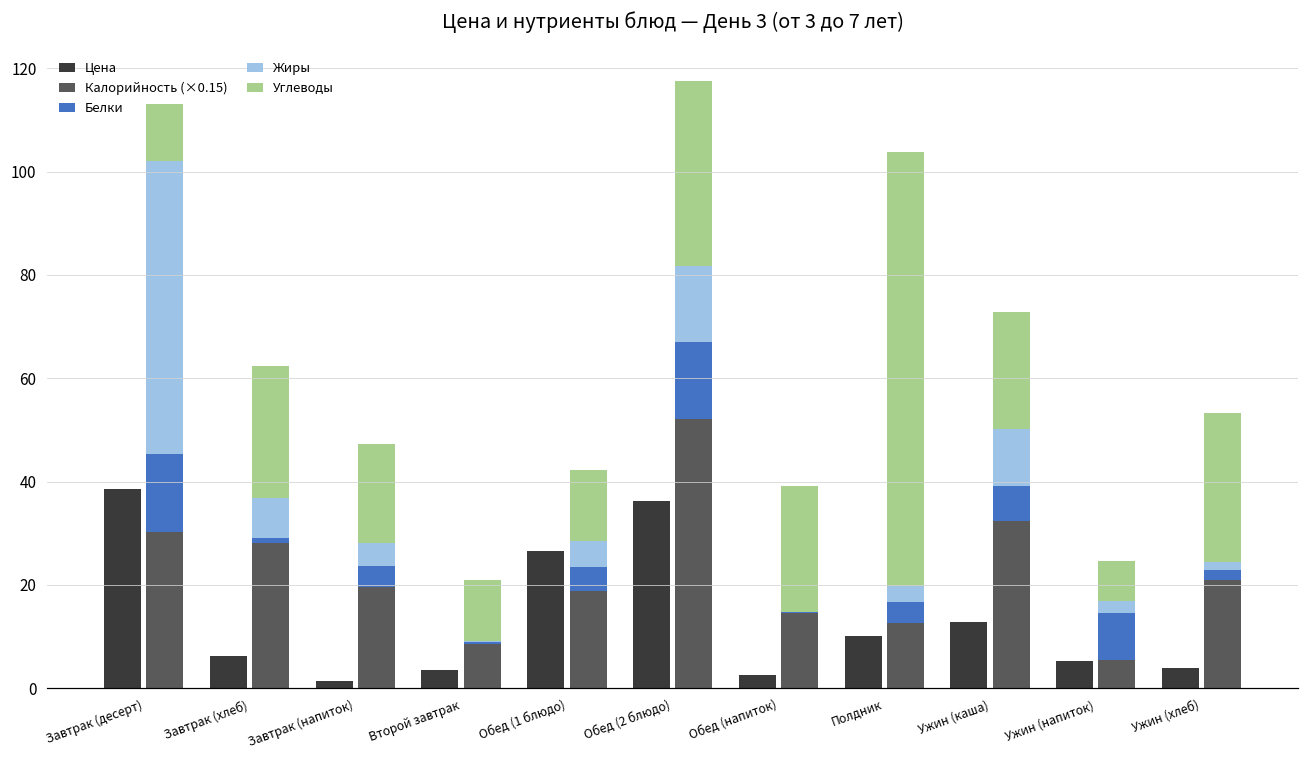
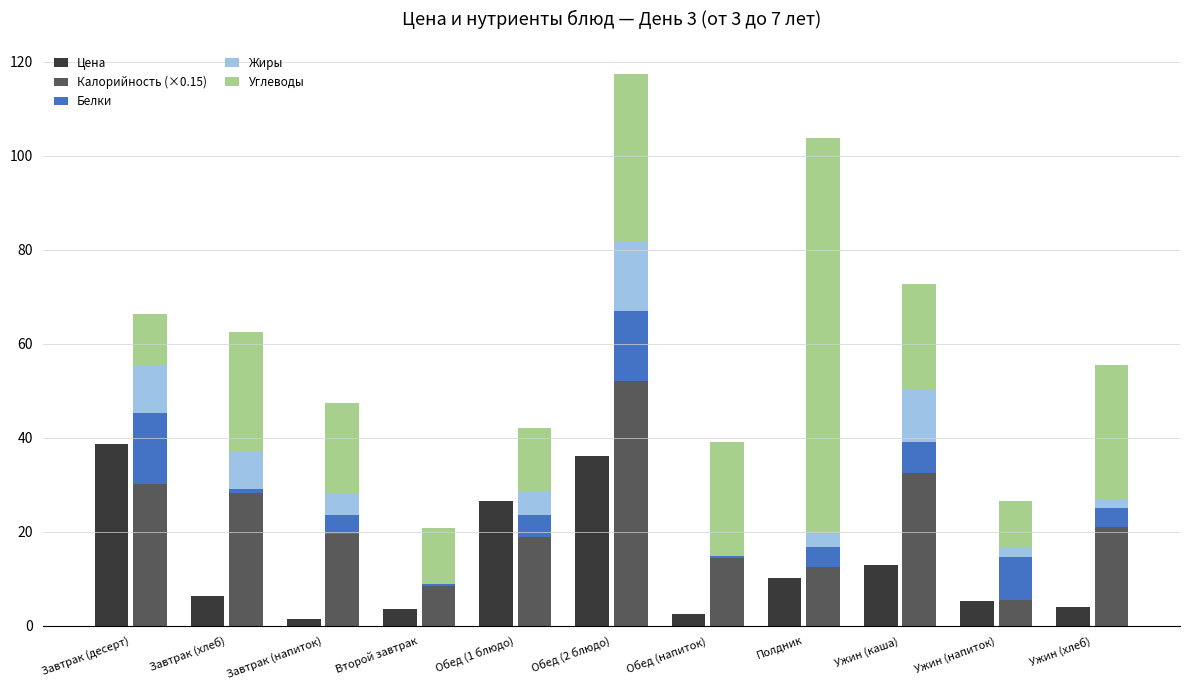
  {
    "Белки": {
      "Завтрак (десерт)": 15,
      "Завтрак (хлеб)": 1,
      "Завтрак (напиток)": 4,
      "Обед (1 блюдо)": 5,
      "Обед (2 блюдо)": 15,
      "Полдник": 4,
      "Ужин (каша)": 7,
      "Ужин (напиток)": 9,
-     "Ужин (хлеб)": 2
+     "Ужин (хлеб)": 4
    },
    "Жиры": {
-     "Завтрак (десерт)": 57,
+     "Завтрак (десерт)": 10,
      "Завтрак (хлеб)": 8,
      "Завтрак (напиток)": 5,
      "Обед (1 блюдо)": 5,
      "Обед (2 блюдо)": 15,
      "Обед (напиток)": 0,
      "Полдник": 3,
      "Ужин (каша)": 11,
      "Ужин (напиток)": 2,
      "Ужин (хлеб)": 2
    },
    "Углеводы": {
      "Завтрак (десерт)": 11,
      "Завтрак (хлеб)": 26,
      "Завтрак (напиток)": 19,
      "Второй завтрак": 12,
      "Обед (1 блюдо)": 14,
      "Обед (2 блюдо)": 36,
      "Обед (напиток)": 24,
      "Полдник": 84,
      "Ужин (каша)": 23,
-     "Ужин (напиток)": 8,
+     "Ужин (напиток)": 10,
      "Ужин (хлеб)": 29
    }
  }
